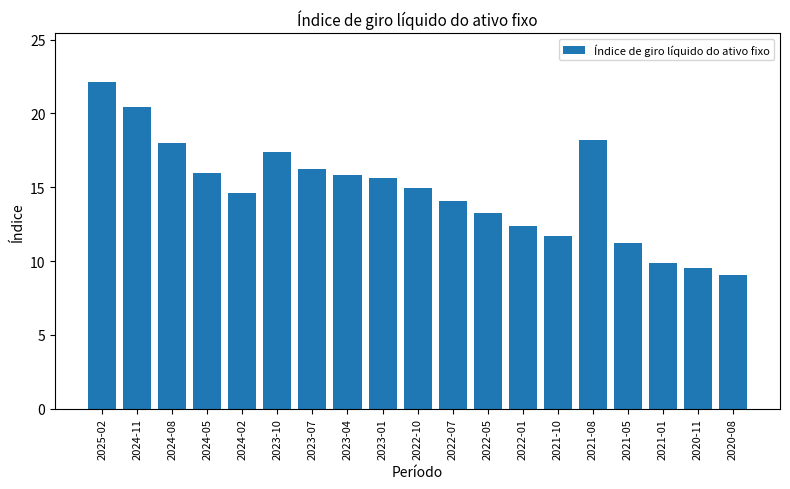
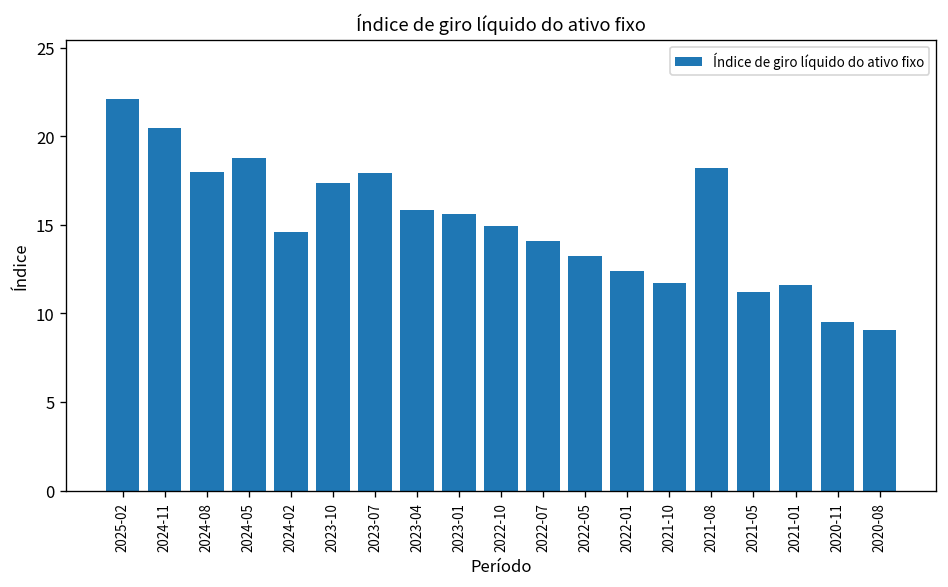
  {
    "2025-02": 22.1,
    "2024-11": 20.5,
    "2024-08": 18.0,
-   "2024-05": 16.0,
+   "2024-05": 18.8,
    "2024-02": 14.6,
    "2023-10": 17.4,
-   "2023-07": 16.3,
+   "2023-07": 17.9,
    "2023-04": 15.9,
    "2023-01": 15.6,
    "2022-10": 14.9,
    "2022-07": 14.1,
    "2022-05": 13.3,
    "2022-01": 12.4,
    "2021-10": 11.7,
    "2021-08": 18.2,
    "2021-05": 11.2,
-   "2021-01": 9.9,
+   "2021-01": 11.6,
    "2020-11": 9.5,
    "2020-08": 9.0
  }
